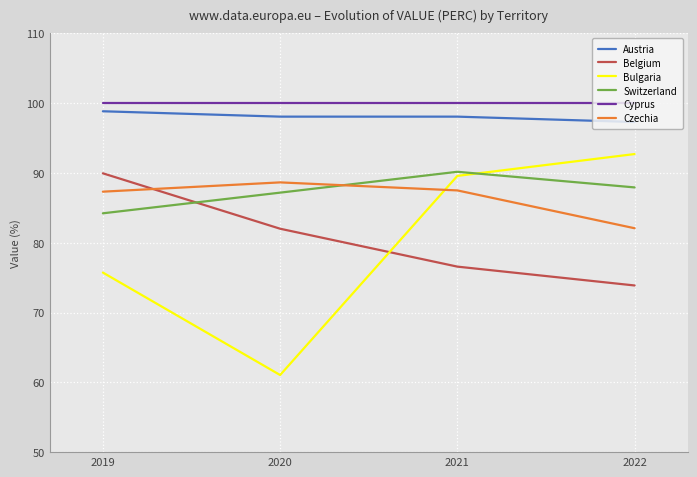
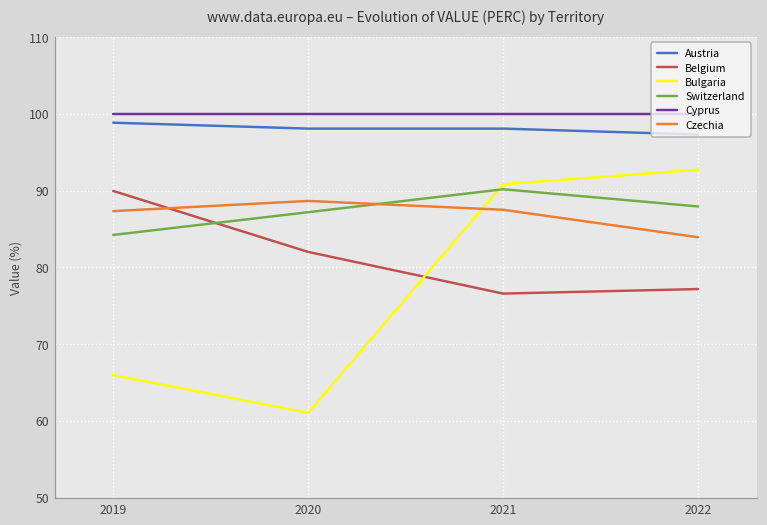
  {
    "Austria": {
      "2019": 99,
      "2020": 98,
      "2021": 98
    },
    "Belgium": {
      "2019": 90,
      "2020": 82,
      "2021": 77,
-     "2022": 74
+     "2022": 77
    },
    "Bulgaria": {
-     "2019": 76,
+     "2019": 66,
      "2020": 61,
-     "2021": 90,
+     "2021": 91,
      "2022": 93
    },
    "Switzerland": {
      "2019": 84,
      "2020": 87,
      "2021": 90,
      "2022": 88
    },
    "Cyprus": {
      "2019": 100,
      "2020": 100,
      "2021": 100
    },
    "Czechia": {
      "2019": 87,
      "2020": 89,
      "2021": 88,
-     "2022": 82
+     "2022": 84
    }
  }
